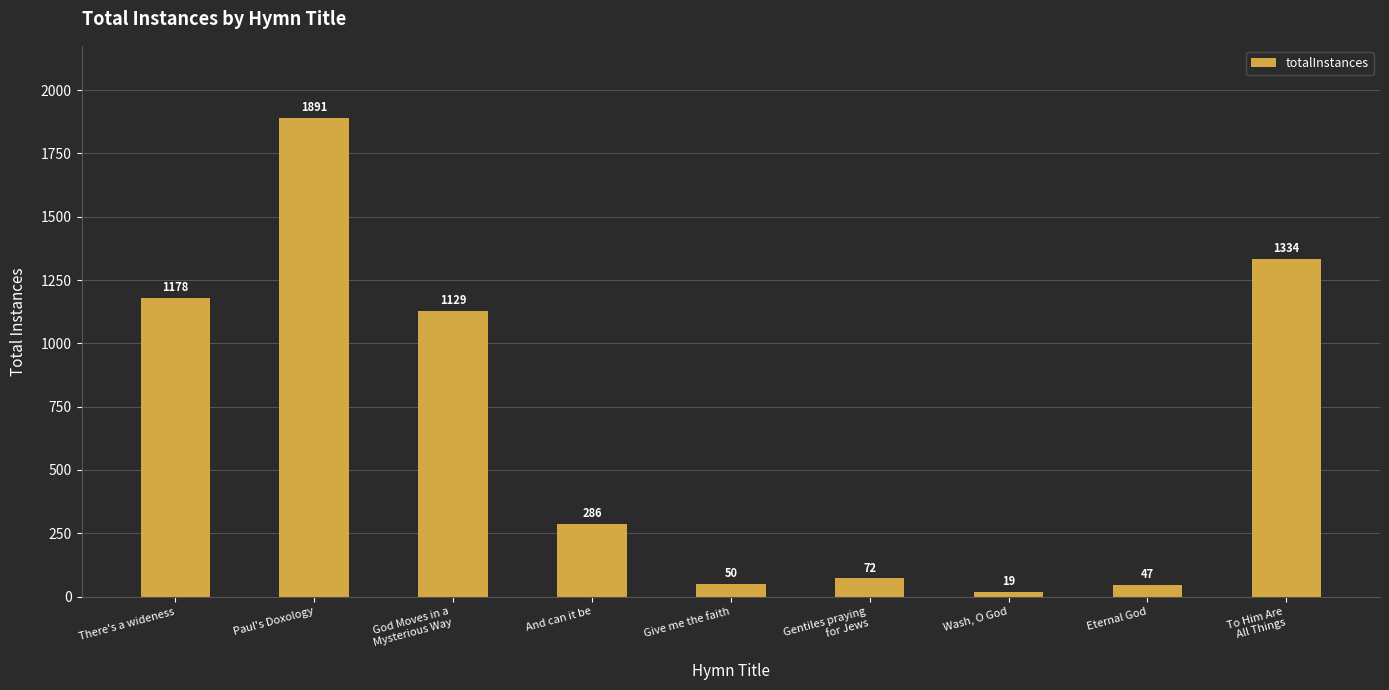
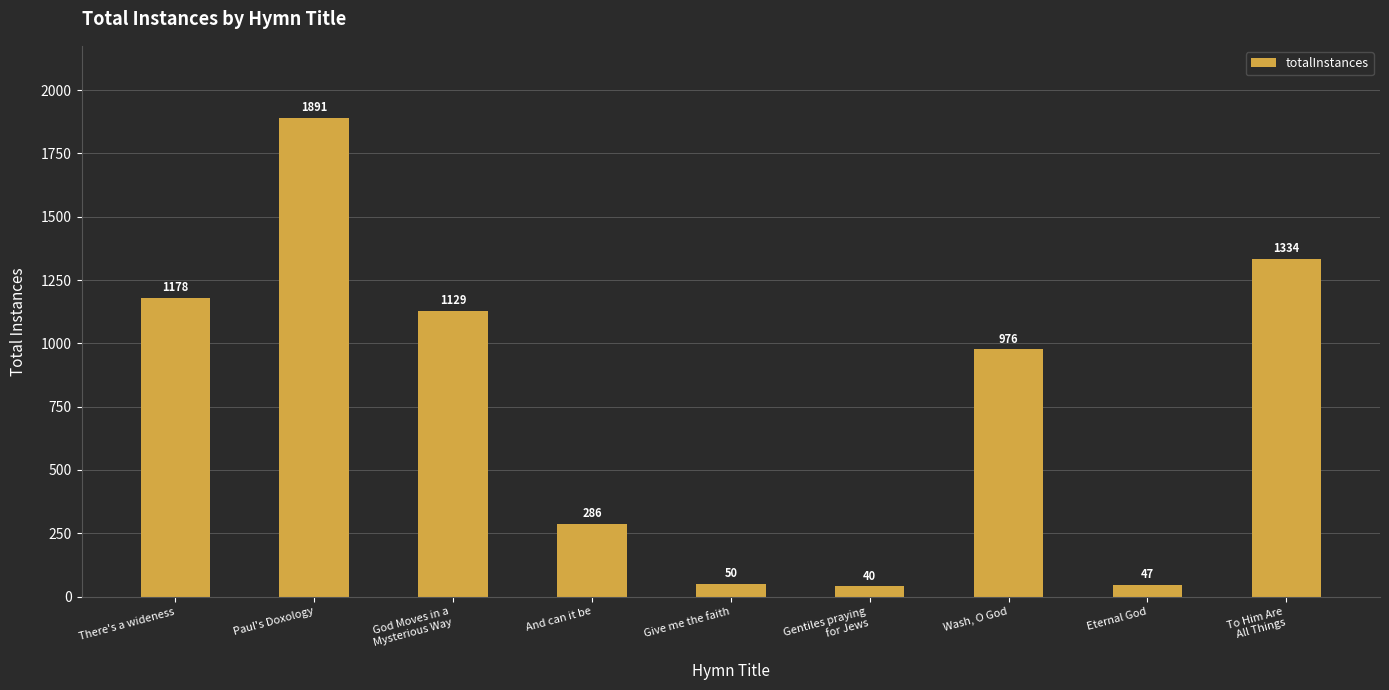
  {
    "There's a wideness": 1178,
    "Paul's Doxology": 1891,
    "God Moves in a Mysterious Way": 1129,
    "And can it be": 286,
    "Give me the faith": 50,
-   "Gentiles praying for Jews": 72,
-   "Wash, O God": 19,
+   "Gentiles praying for Jews": 40,
+   "Wash, O God": 976,
    "Eternal God": 47,
    "To Him Are All Things": 1334
  }
